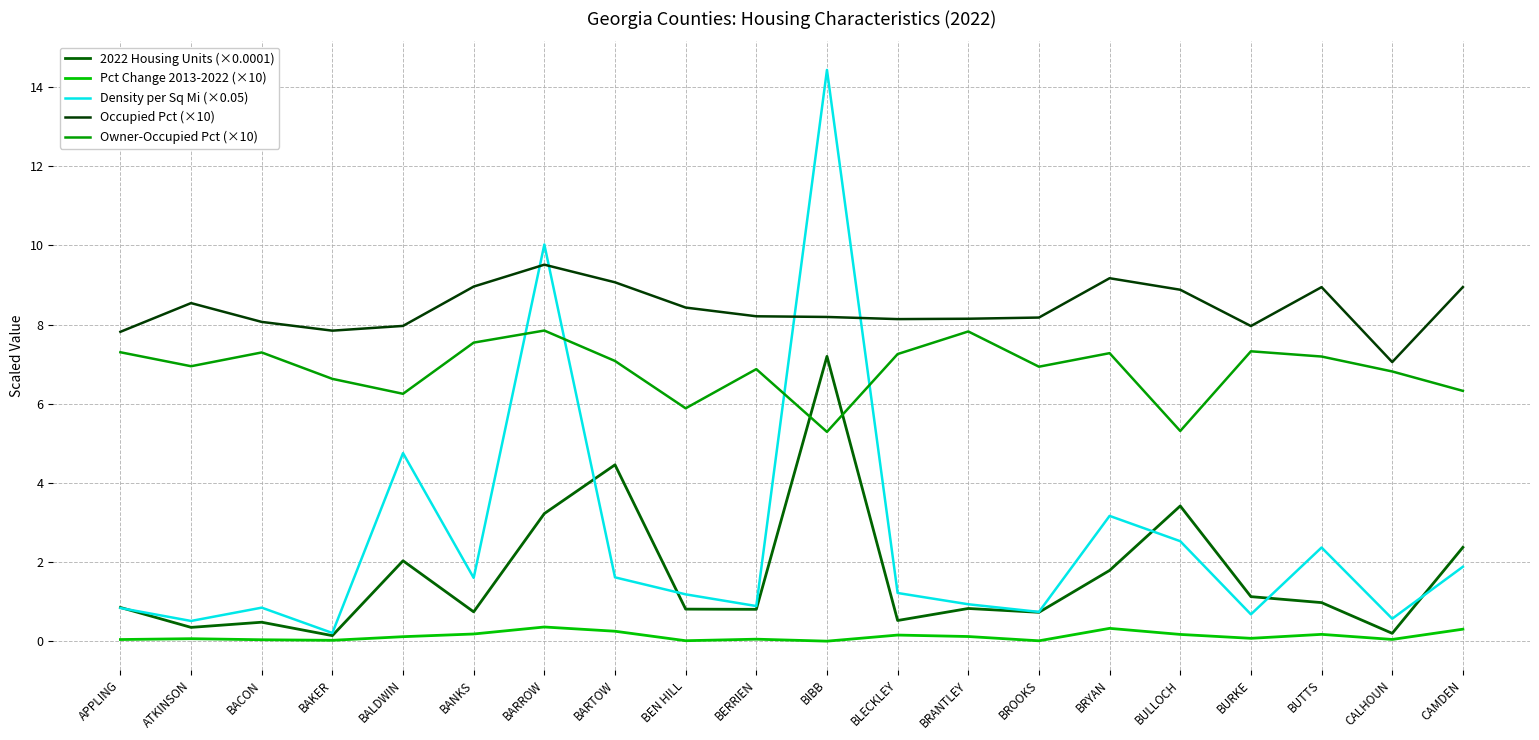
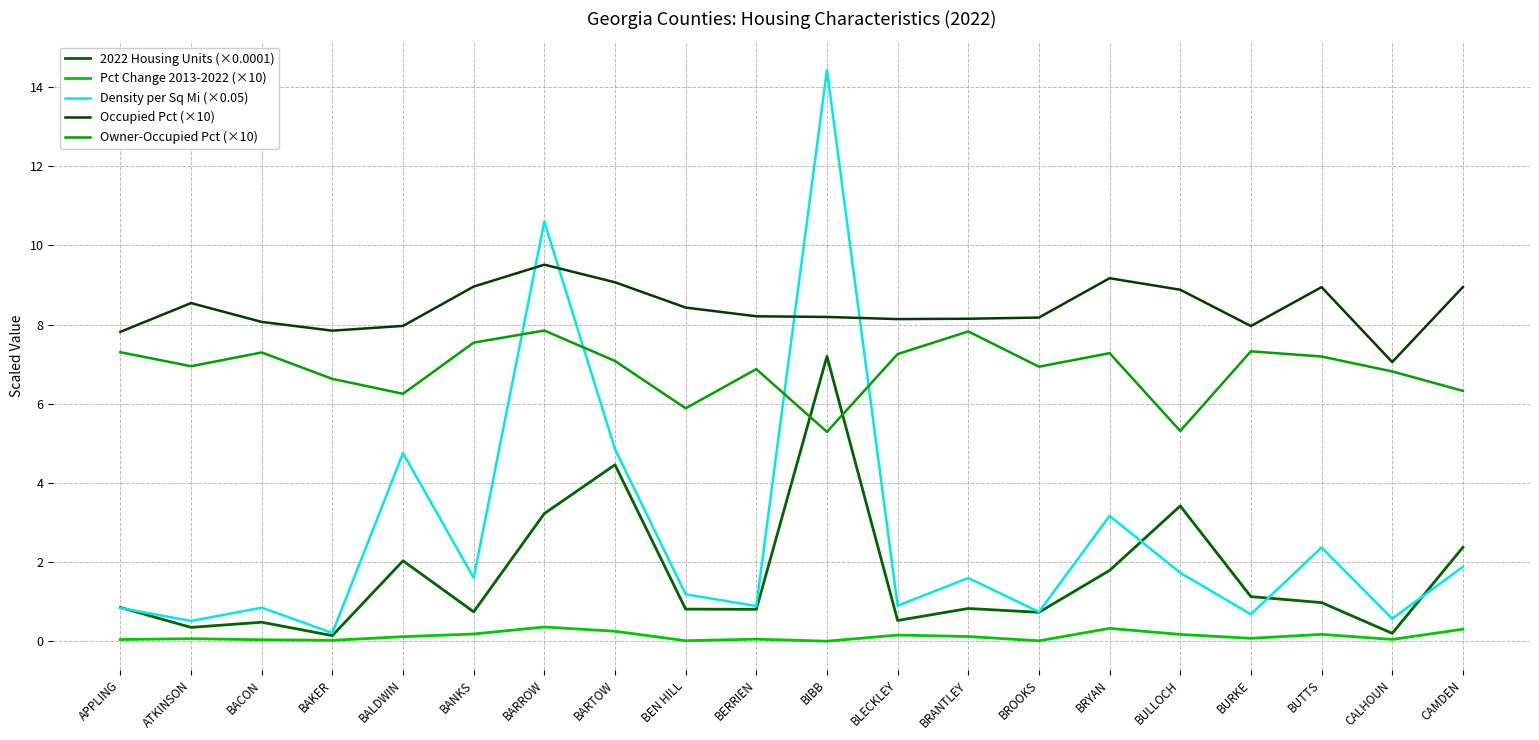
  {
    "Density per Sq Mi (×0.05)": {
      "ATKINSON": 0.5,
      "BACON": 0.9,
      "BAKER": 0.2,
      "BALDWIN": 4.8,
      "BANKS": 1.6,
-     "BARROW": 10.0,
-     "BARTOW": 1.6,
+     "BARROW": 10.6,
+     "BARTOW": 4.9,
      "BEN HILL": 1.2,
      "BERRIEN": 0.9,
      "BIBB": 14.4,
-     "BLECKLEY": 1.2,
-     "BRANTLEY": 0.9,
+     "BLECKLEY": 0.9,
+     "BRANTLEY": 1.6,
      "BRYAN": 3.2,
-     "BULLOCH": 2.5,
+     "BULLOCH": 1.7,
      "BURKE": 0.7,
      "BUTTS": 2.4,
      "CALHOUN": 0.6,
      "CAMDEN": 1.9
    }
  }
